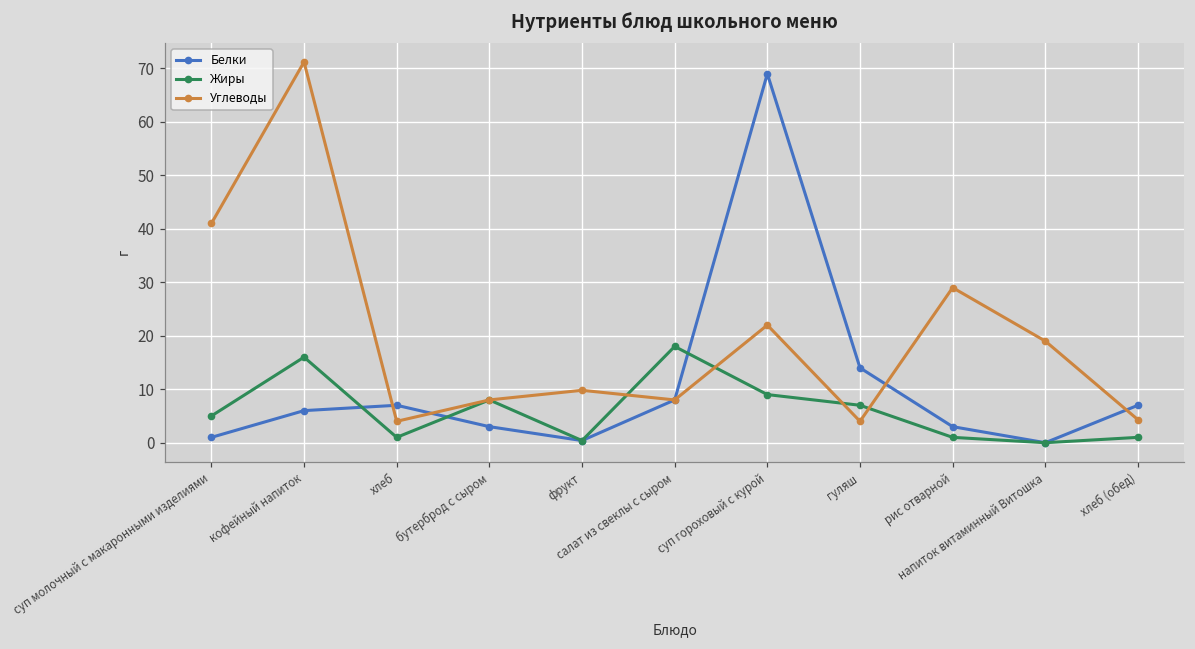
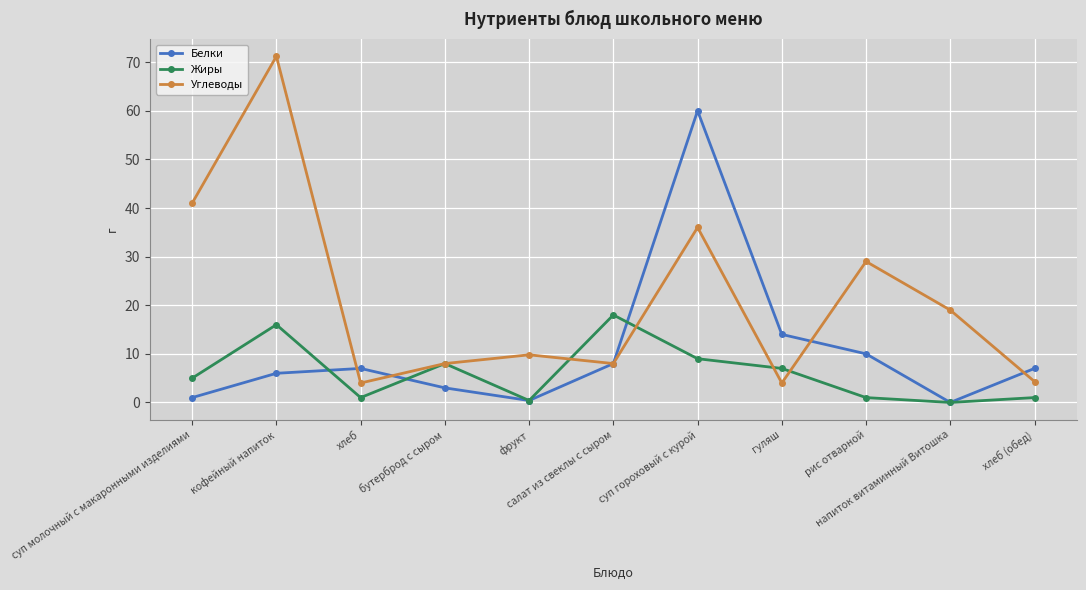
  {
    "Белки": {
      "суп молочный с макаронными изделиями": 1,
      "кофейный напиток": 6,
      "хлеб": 7,
      "бутерброд с сыром": 3,
-     "суп гороховый с курой": 69,
+     "суп гороховый с курой": 60,
      "гуляш": 14,
-     "рис отварной": 3,
+     "рис отварной": 10,
      "хлеб (обед)": 7
    },
    "Жиры": {
      "суп молочный с макаронными изделиями": 5,
      "кофейный напиток": 16,
      "хлеб": 1,
      "салат из свеклы с сыром": 18,
      "суп гороховый с курой": 9,
      "гуляш": 7,
      "рис отварной": 1,
      "хлеб (обед)": 1
    },
    "Углеводы": {
      "суп молочный с макаронными изделиями": 41,
      "кофейный напиток": 71,
      "хлеб": 4,
      "фрукт": 10,
-     "суп гороховый с курой": 22,
+     "суп гороховый с курой": 36,
      "гуляш": 4,
      "рис отварной": 29,
      "напиток витаминный Витошка": 19,
      "хлеб (обед)": 4
    }
  }
